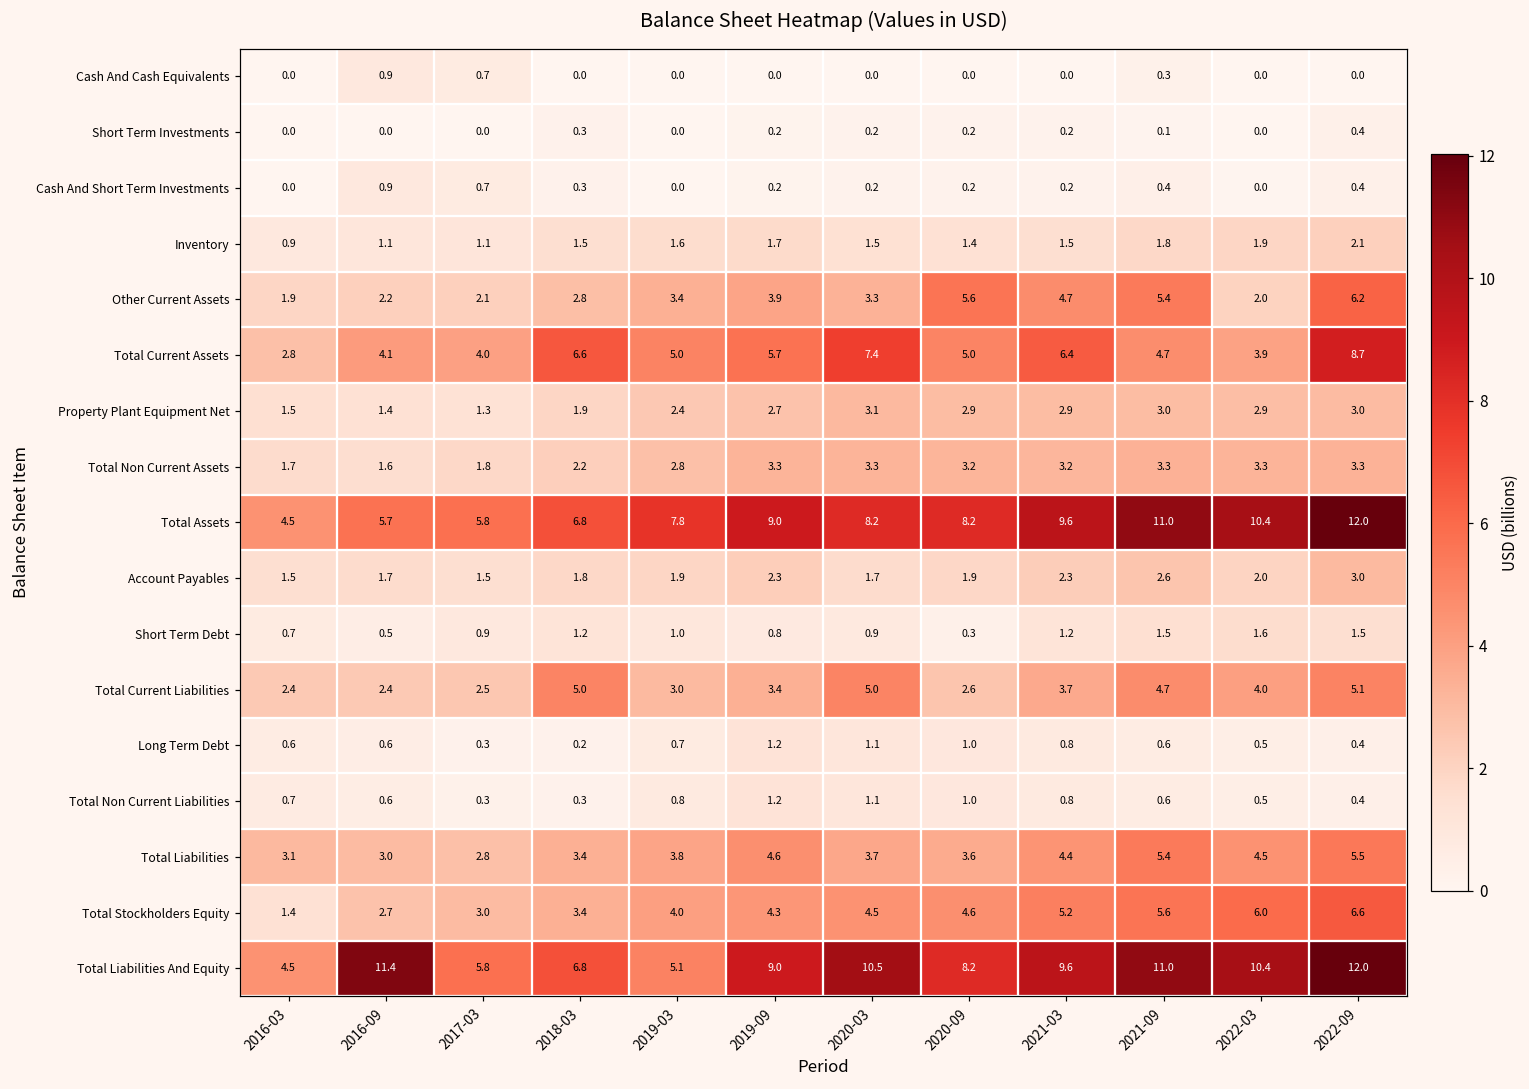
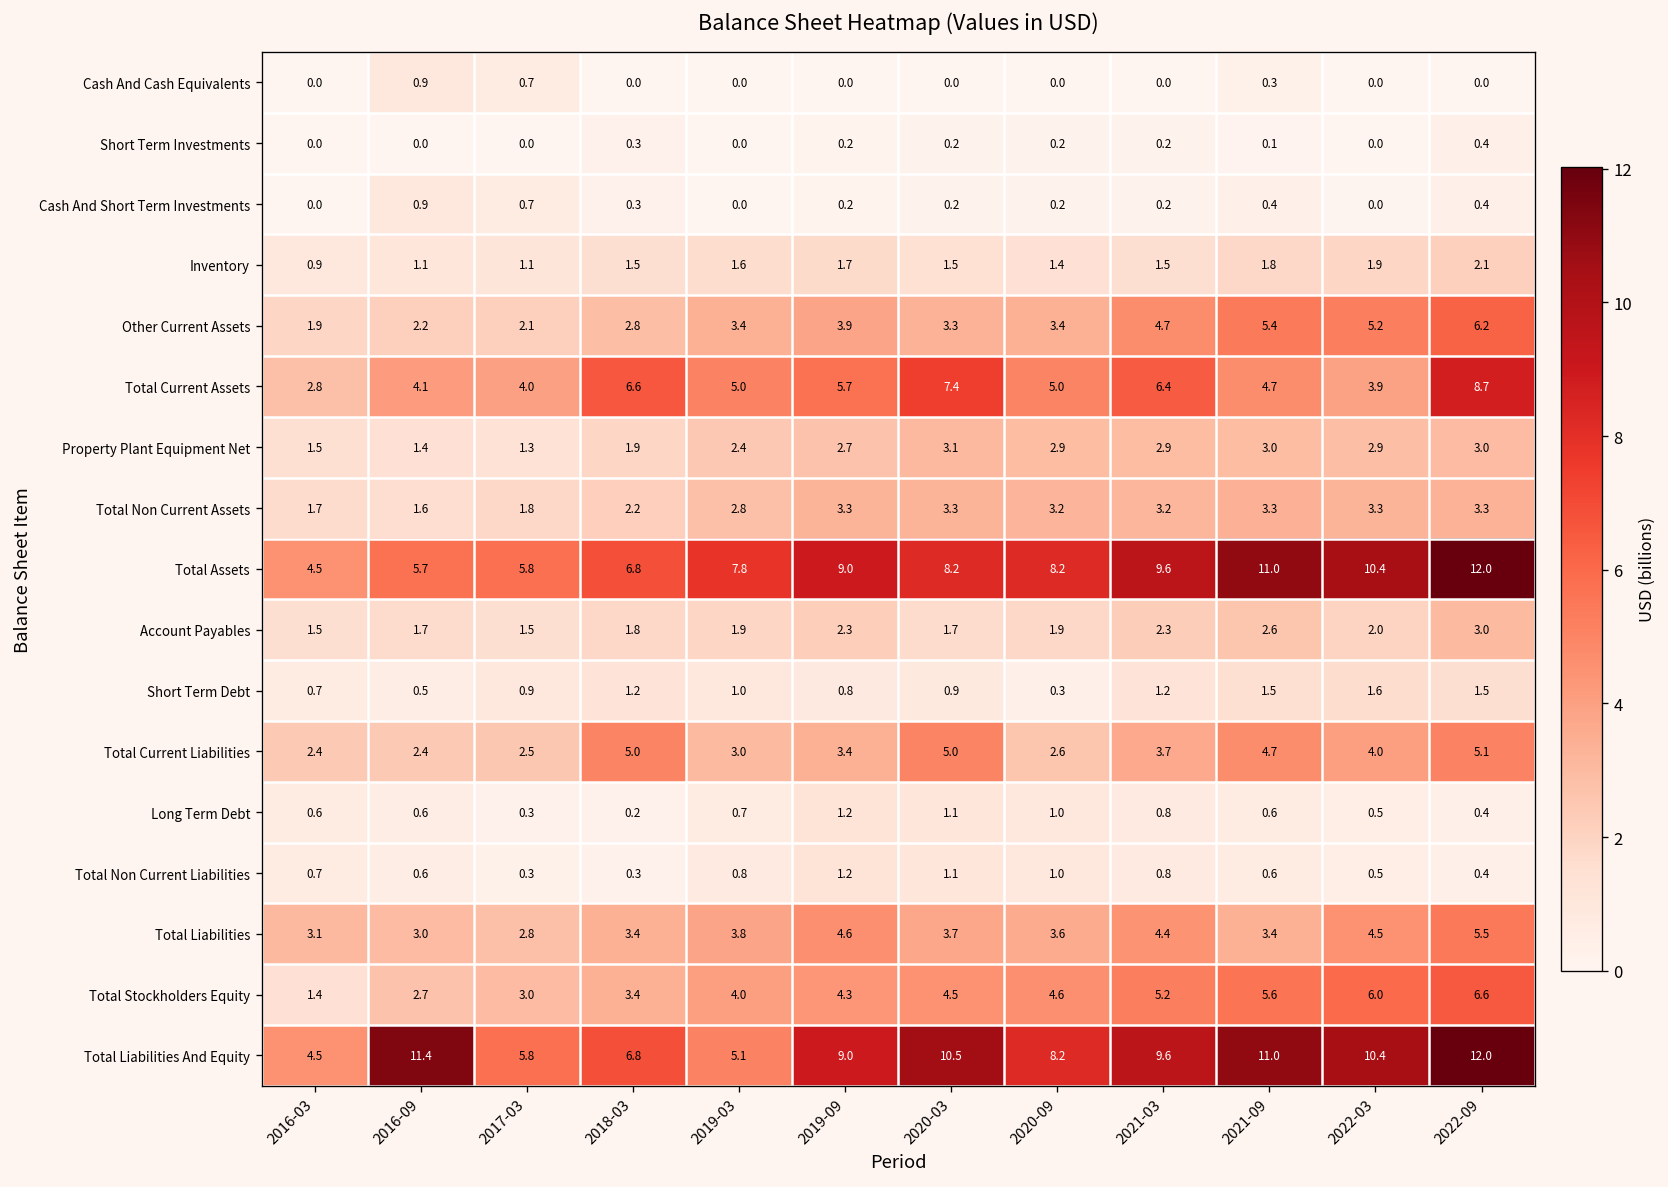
  {
    "Other Current Assets": {
      "2016-03": 1.9,
      "2016-09": 2.2,
      "2017-03": 2.1,
      "2018-03": 2.8,
      "2019-03": 3.4,
      "2019-09": 3.9,
      "2020-03": 3.3,
-     "2020-09": 5.6,
+     "2020-09": 3.4,
      "2021-03": 4.7,
      "2021-09": 5.4,
-     "2022-03": 2.0,
+     "2022-03": 5.2,
      "2022-09": 6.2
    },
    "Total Liabilities": {
      "2016-03": 3.1,
      "2016-09": 3.0,
      "2017-03": 2.8,
      "2018-03": 3.4,
      "2019-03": 3.8,
      "2019-09": 4.6,
      "2020-03": 3.7,
      "2020-09": 3.6,
      "2021-03": 4.4,
-     "2021-09": 5.4,
+     "2021-09": 3.4,
      "2022-03": 4.5,
      "2022-09": 5.5
    }
  }
